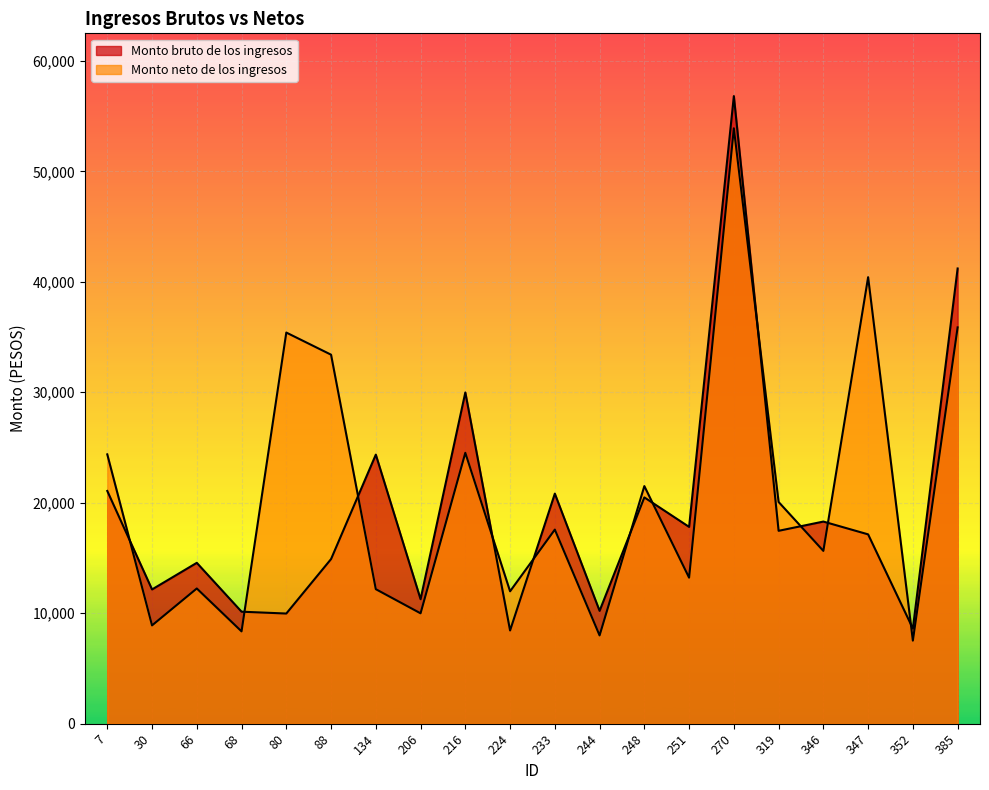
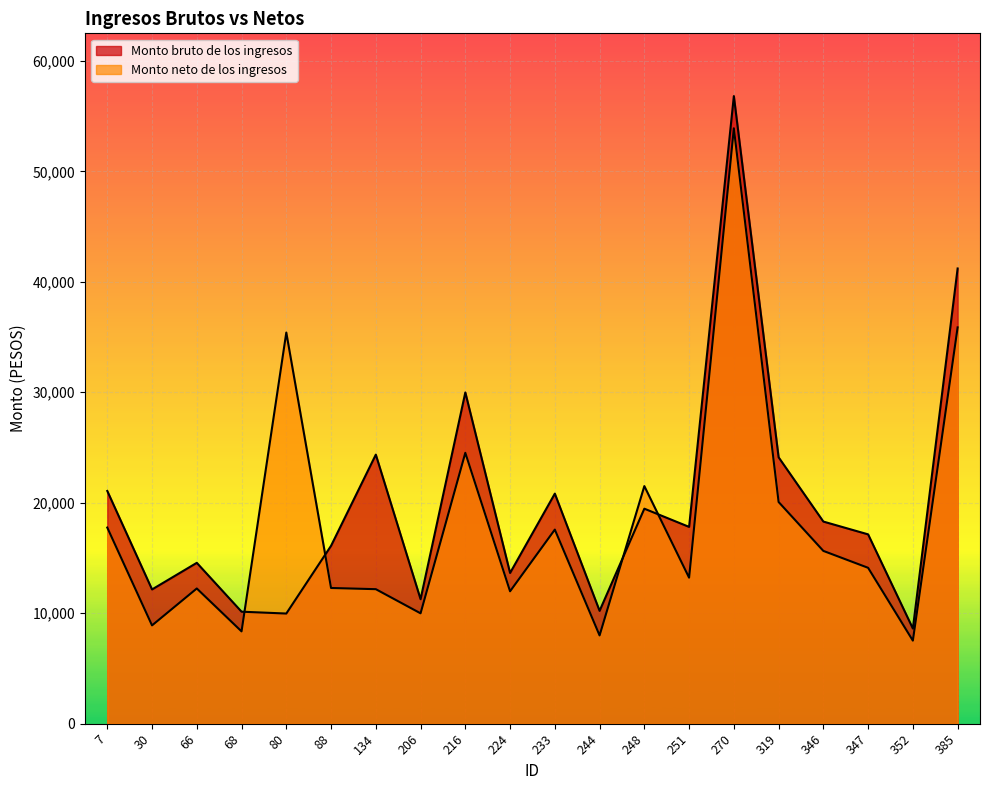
  {
    "Monto bruto de los ingresos": {
      "7": "21,100",
      "30": "12,200",
      "66": "14,600",
      "68": "10,100",
      "80": "10,000",
-     "88": "14,900",
+     "88": "16,100",
      "134": "24,400",
      "206": "11,300",
      "216": "30,000",
-     "224": "8,400",
+     "224": "13,600",
      "233": "20,800",
      "244": "10,200",
-     "248": "20,500",
+     "248": "19,500",
      "251": "17,800",
      "270": "56,800",
-     "319": "17,500",
+     "319": "24,100",
      "346": "18,300",
      "347": "17,100",
      "352": "8,600",
      "385": "41,200"
    },
    "Monto neto de los ingresos": {
-     "7": "24,400",
+     "7": "17,800",
      "30": "8,900",
      "66": "12,200",
      "68": "8,400",
      "80": "35,400",
-     "88": "33,400",
+     "88": "12,300",
      "134": "12,200",
      "206": "10,000",
      "216": "24,500",
      "224": "12,000",
      "233": "17,600",
      "244": "8,000",
      "248": "21,500",
      "251": "13,200",
      "270": "53,900",
      "319": "20,100",
      "346": "15,600",
-     "347": "40,400",
+     "347": "14,100",
      "352": "7,500",
      "385": "35,900"
    }
  }
